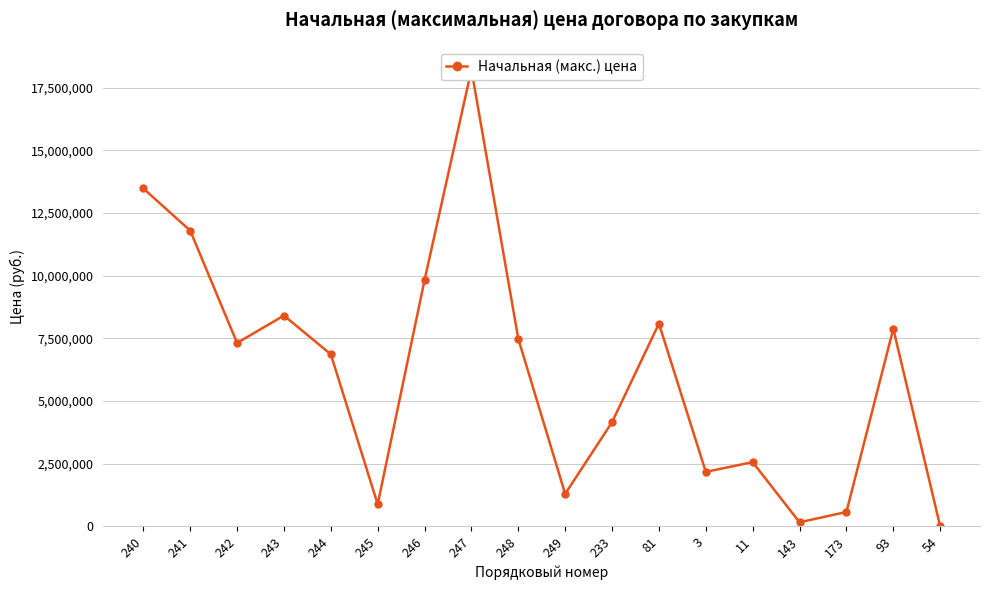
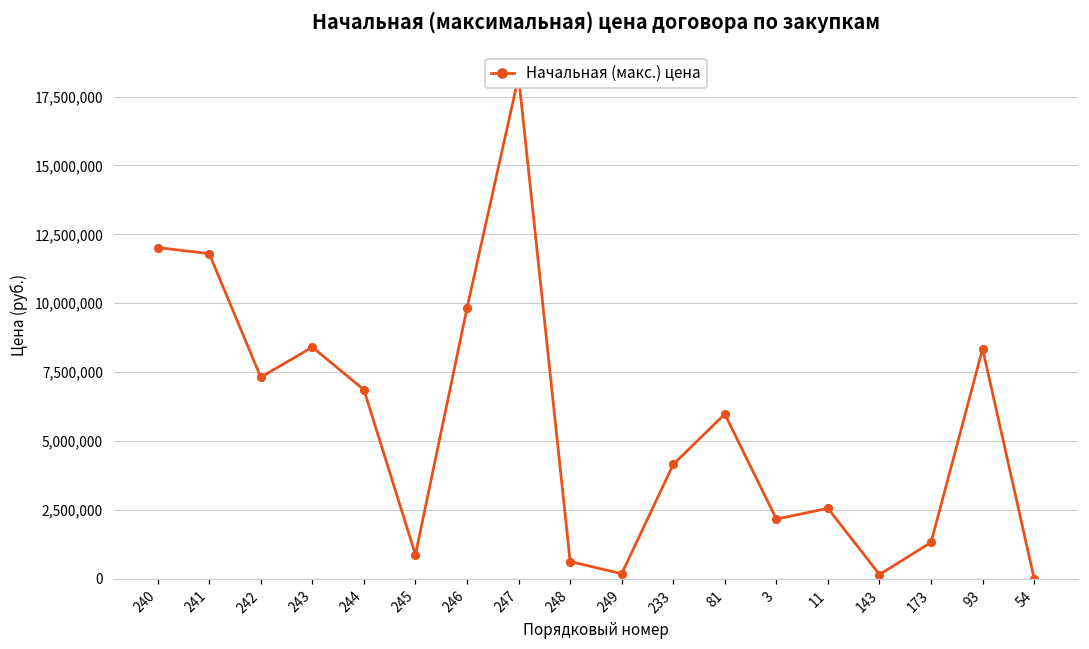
  {
-   "240": "13,500,000",
+   "240": "12,000,000",
    "241": "11,800,000",
    "242": "7,300,000",
    "243": "8,400,000",
    "244": "6,900,000",
    "245": "900,000",
    "246": "9,800,000",
-   "248": "7,500,000",
-   "249": "1,300,000",
+   "248": "600,000",
+   "249": "200,000",
    "233": "4,200,000",
-   "81": "8,100,000",
+   "81": "6,000,000",
    "3": "2,200,000",
    "11": "2,600,000",
    "143": "200,000",
-   "173": "600,000",
-   "93": "7,900,000",
+   "173": "1,300,000",
+   "93": "8,400,000",
    "54": "0"
  }
